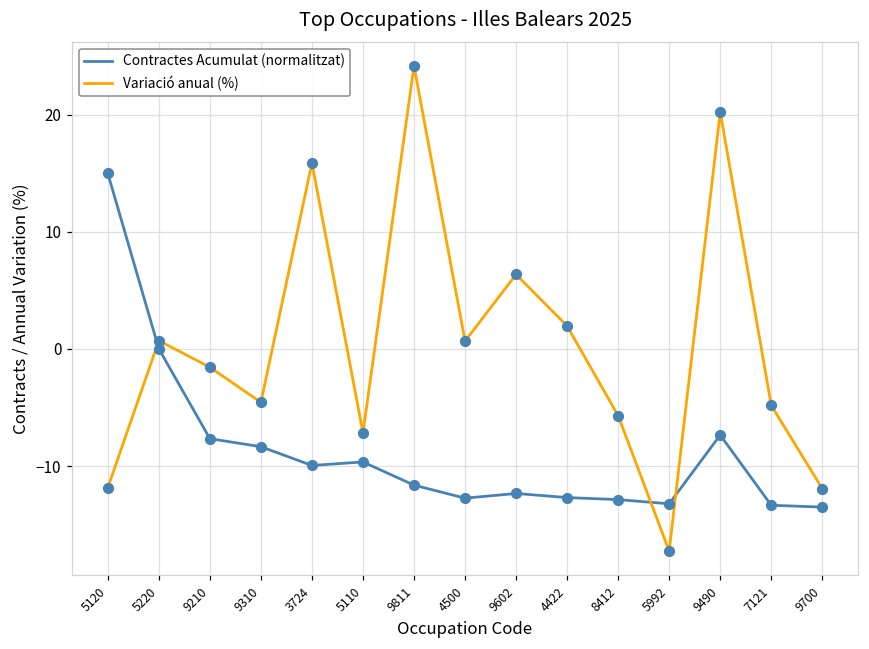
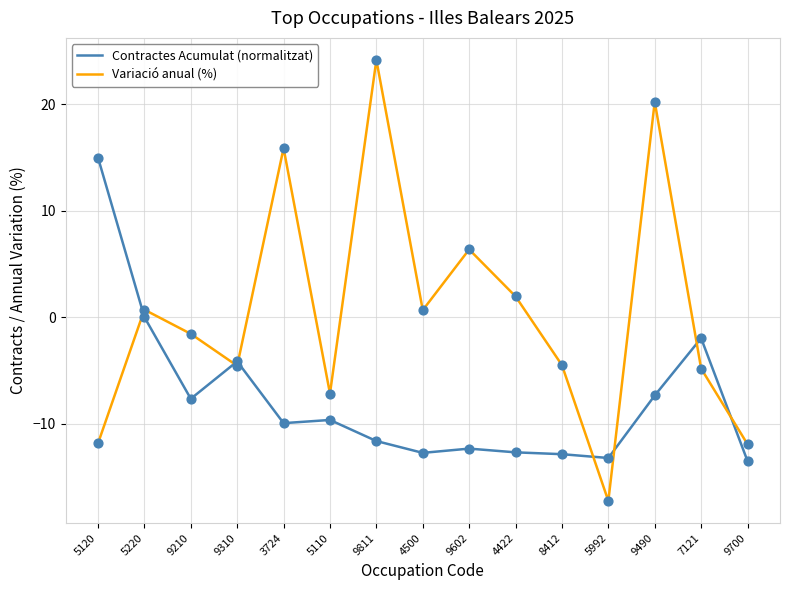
  {
    "Contractes Acumulat (normalitzat)": {
      "5120": 15.0,
      "5220": 0.0,
      "9210": -7.7,
-     "9310": -8.3,
+     "9310": -4.1,
      "3724": -10.0,
      "5110": -9.7,
      "9811": -11.6,
      "4500": -12.7,
      "9602": -12.3,
      "4422": -12.7,
      "8412": -12.9,
      "5992": -13.2,
      "9490": -7.4,
-     "7121": -13.4,
+     "7121": -2.0,
      "9700": -13.5
    },
    "Variació anual (%)": {
      "5120": -11.9,
      "5220": 0.7,
      "9210": -1.6,
      "9310": -4.6,
      "3724": 15.9,
      "5110": -7.2,
      "9811": 24.2,
      "4500": 0.7,
      "9602": 6.4,
      "4422": 2.0,
-     "8412": -5.7,
+     "8412": -4.5,
      "5992": -17.3,
      "9490": 20.3,
      "7121": -4.8,
      "9700": -11.9
    }
  }
